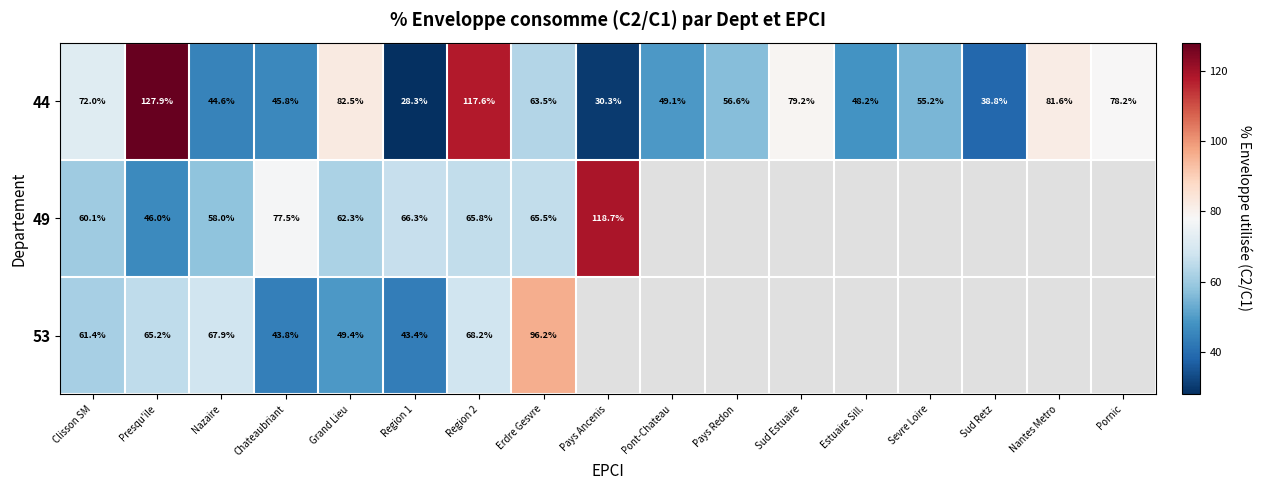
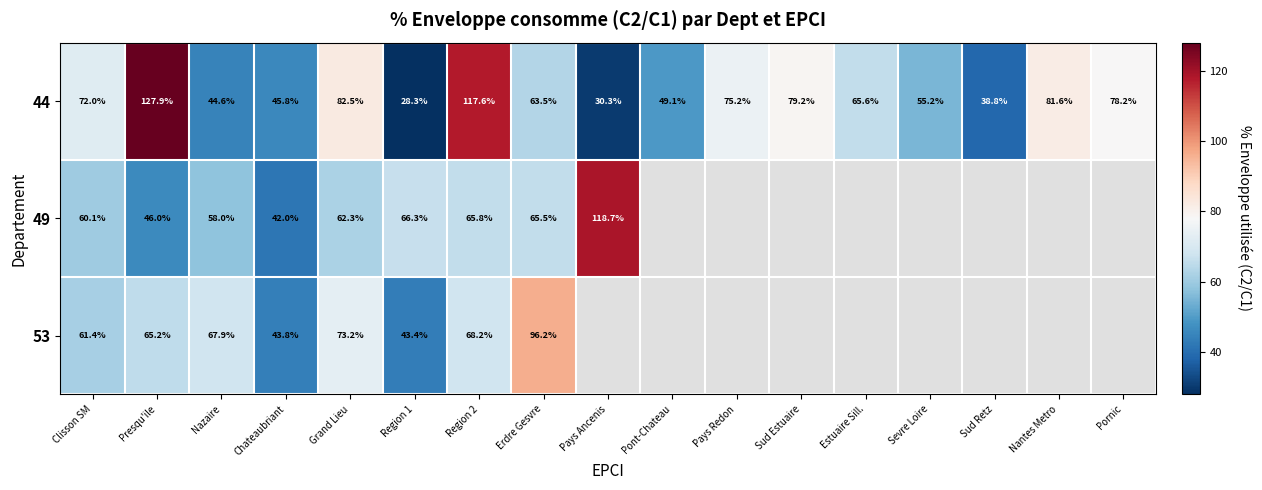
  {
    "44": {
      "Clisson SM": "72.0%",
      "Presqu'ile": "127.9%",
      "Nazaire": "44.6%",
      "Chateaubriant": "45.8%",
      "Grand Lieu": "82.5%",
      "Region 1": "28.3%",
      "Region 2": "117.6%",
      "Erdre Gesvre": "63.5%",
      "Pays Ancenis": "30.3%",
      "Pont-Chateau": "49.1%",
-     "Pays Redon": "56.6%",
+     "Pays Redon": "75.2%",
      "Sud Estuaire": "79.2%",
-     "Estuaire Sill.": "48.2%",
+     "Estuaire Sill.": "65.6%",
      "Sevre Loire": "55.2%",
      "Sud Retz": "38.8%",
      "Nantes Metro": "81.6%",
      "Pornic": "78.2%"
    },
    "49": {
      "Clisson SM": "60.1%",
      "Presqu'ile": "46.0%",
      "Nazaire": "58.0%",
-     "Chateaubriant": "77.5%",
+     "Chateaubriant": "42.0%",
      "Grand Lieu": "62.3%",
      "Region 1": "66.3%",
      "Region 2": "65.8%",
      "Erdre Gesvre": "65.5%",
      "Pays Ancenis": "118.7%"
    },
    "53": {
      "Clisson SM": "61.4%",
      "Presqu'ile": "65.2%",
      "Nazaire": "67.9%",
      "Chateaubriant": "43.8%",
-     "Grand Lieu": "49.4%",
+     "Grand Lieu": "73.2%",
      "Region 1": "43.4%",
      "Region 2": "68.2%",
      "Erdre Gesvre": "96.2%"
    }
  }
